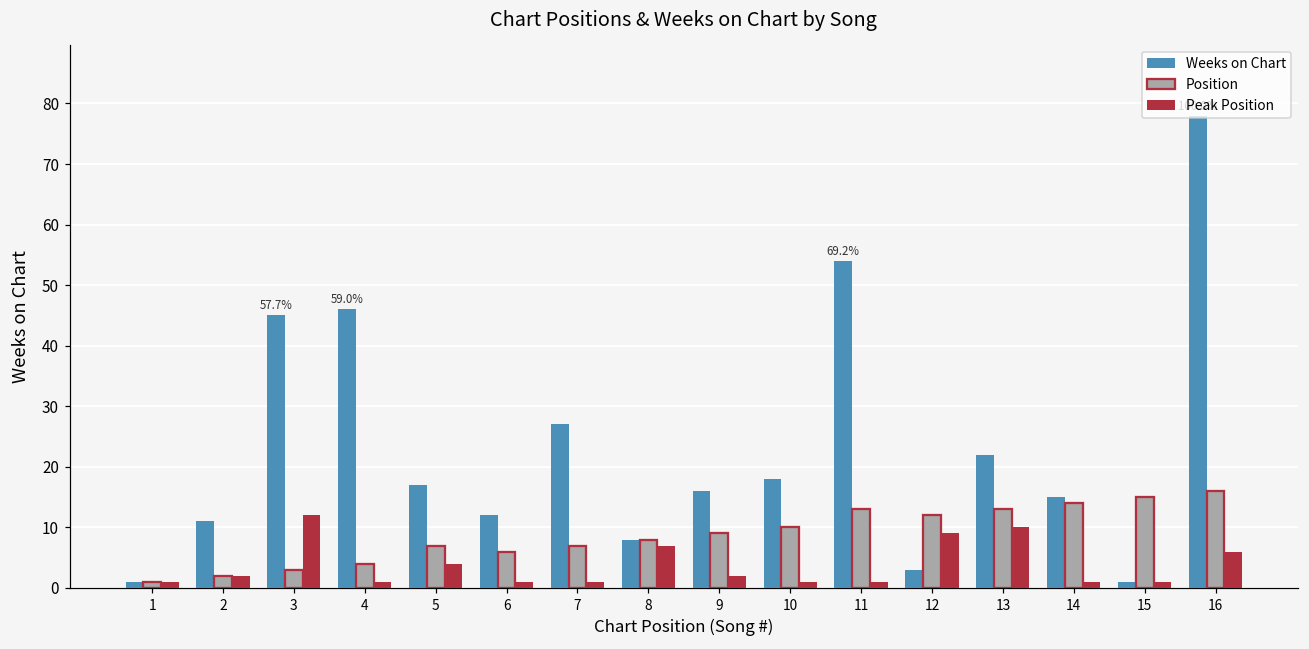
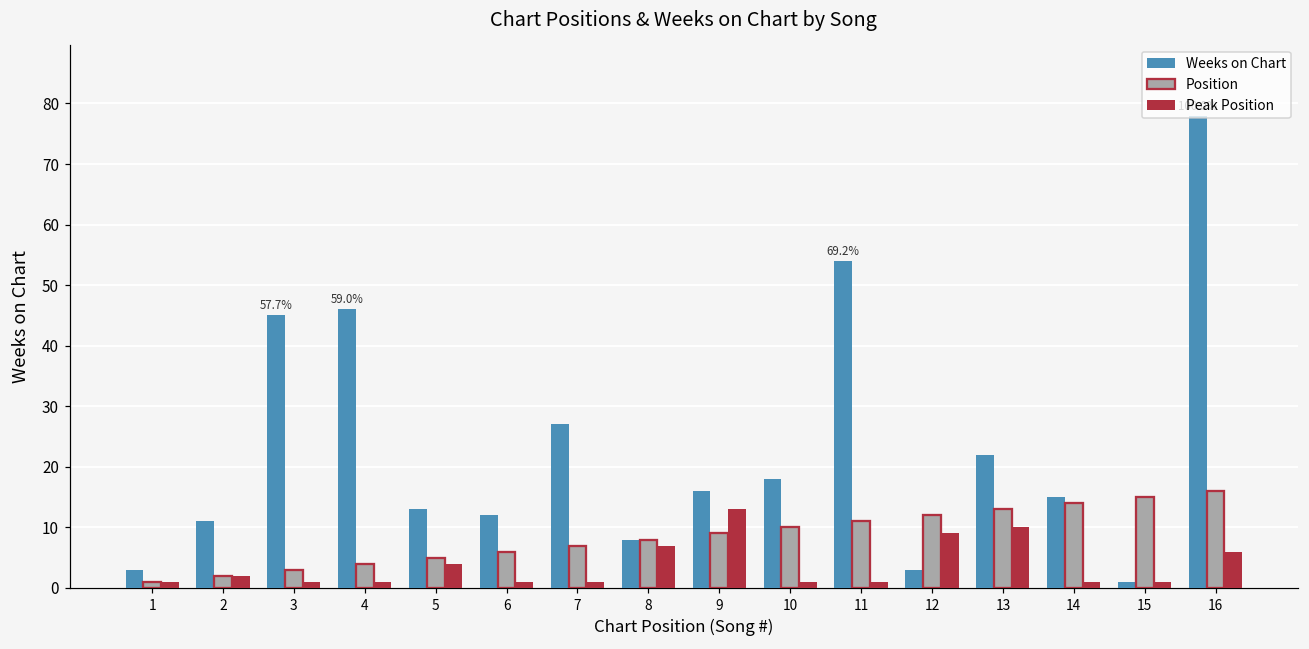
  {
    "Weeks on Chart": {
-     "1": 1,
+     "1": 3,
      "2": 11,
-     "5": 17,
+     "5": 13,
      "6": 12,
      "7": 27,
      "8": 8,
      "9": 16,
      "10": 18,
      "12": 3,
      "13": 22,
      "14": 15,
      "15": 1
    },
    "Position": {
      "1": 1,
      "2": 2,
      "3": 3,
      "4": 4,
-     "5": 7,
+     "5": 5,
      "6": 6,
      "7": 7,
      "8": 8,
      "9": 9,
      "10": 10,
-     "11": 13,
+     "11": 11,
      "12": 12,
      "13": 13,
      "14": 14,
      "15": 15,
      "16": 16
    },
    "Peak Position": {
      "1": 1,
      "2": 2,
-     "3": 12,
+     "3": 1,
      "4": 1,
      "5": 4,
      "6": 1,
      "7": 1,
      "8": 7,
-     "9": 2,
+     "9": 13,
      "10": 1,
      "11": 1,
      "12": 9,
      "13": 10,
      "14": 1,
      "15": 1,
      "16": 6
    }
  }
